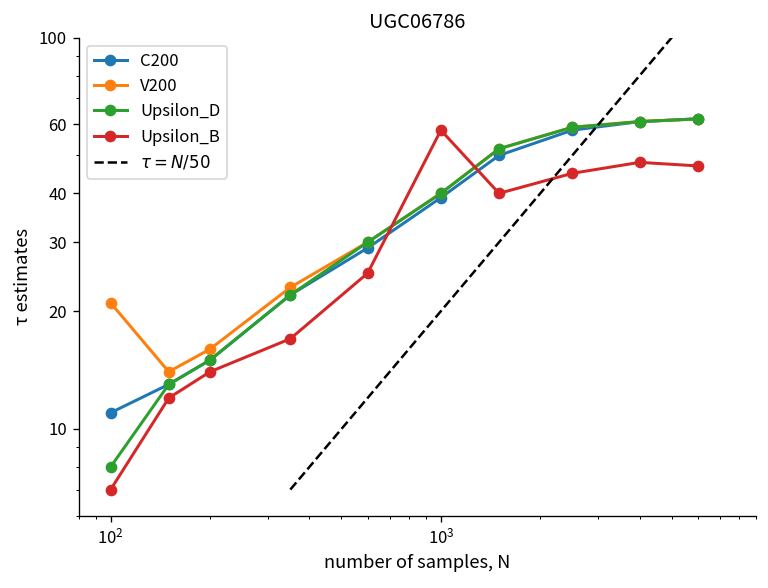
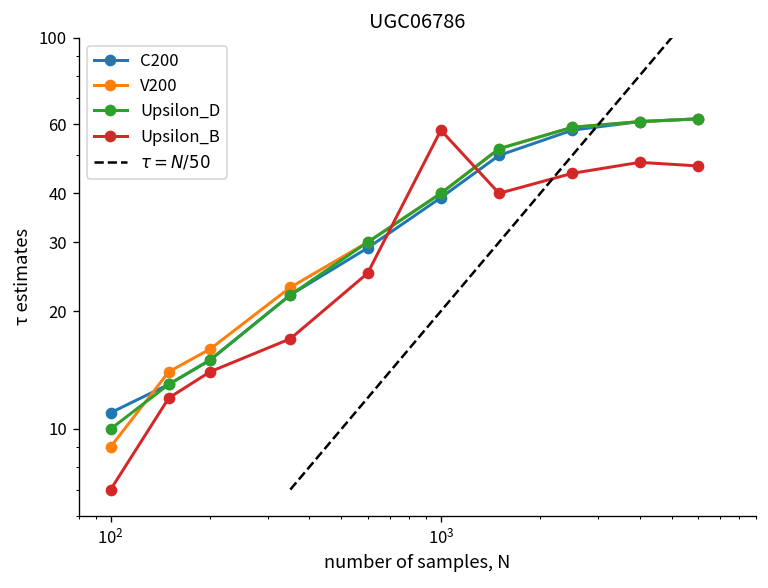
  {
    "C200": {
      "10^2": 11,
      "10^3": 39
    },
    "V200": {
-     "10^2": 21
+     "10^2": 9
    },
    "Upsilon_D": {
-     "10^2": 8
+     "10^2": 10
    },
    "Upsilon_B": {
      "10^2": 7,
      "10^3": 58
    }
  }
